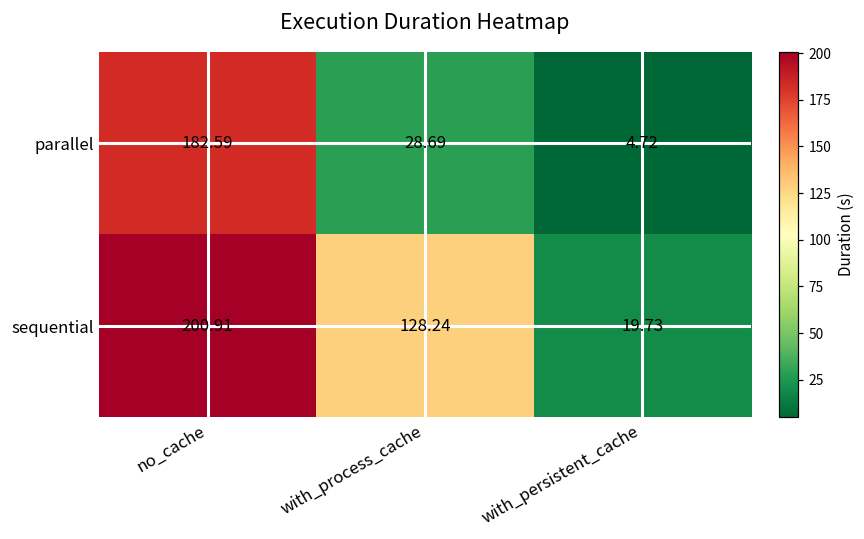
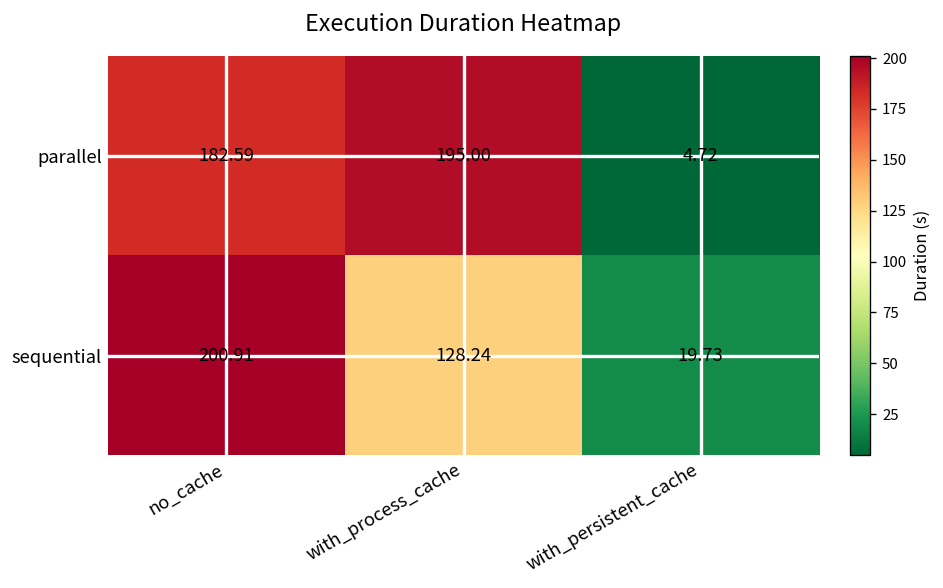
  {
    "parallel": {
      "no_cache": 182.59,
-     "with_process_cache": 28.69,
+     "with_process_cache": 195.00,
      "with_persistent_cache": 4.72
    },
    "sequential": {
      "no_cache": 200.91,
      "with_process_cache": 128.24,
      "with_persistent_cache": 19.73
    }
  }
